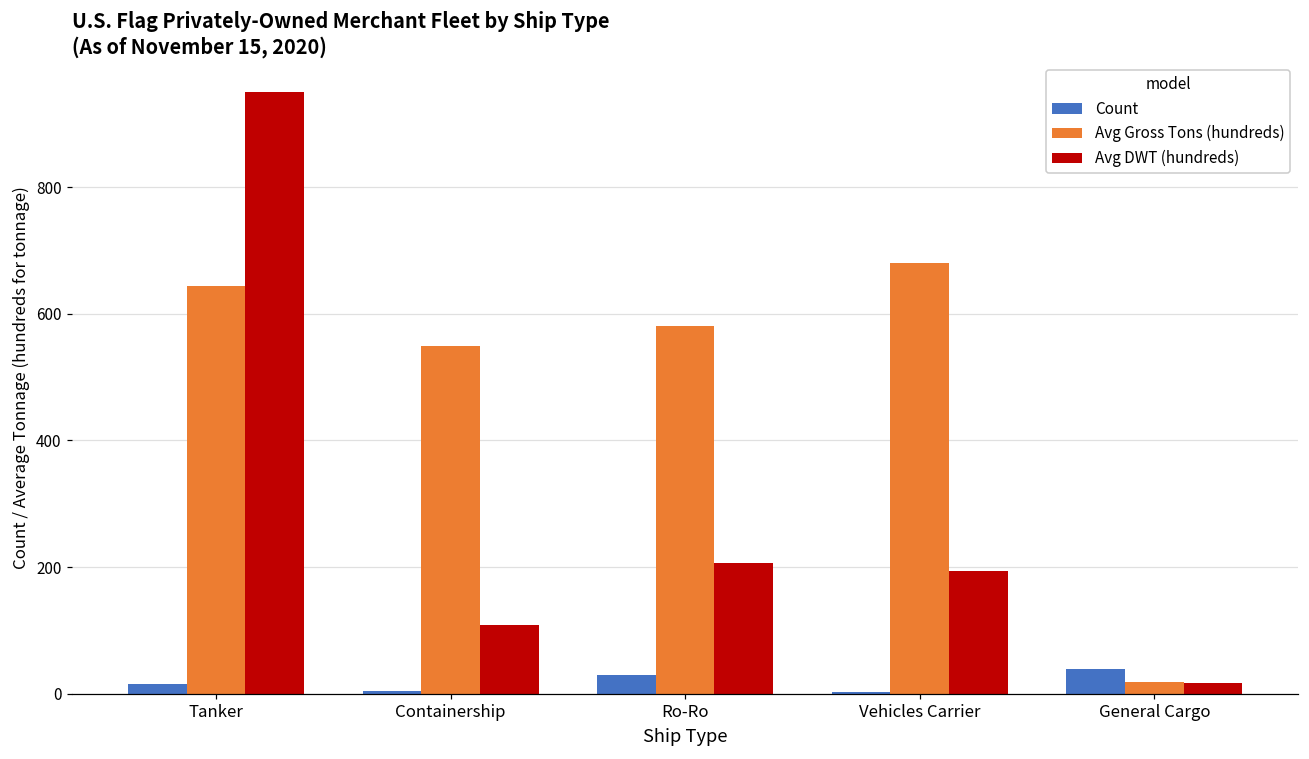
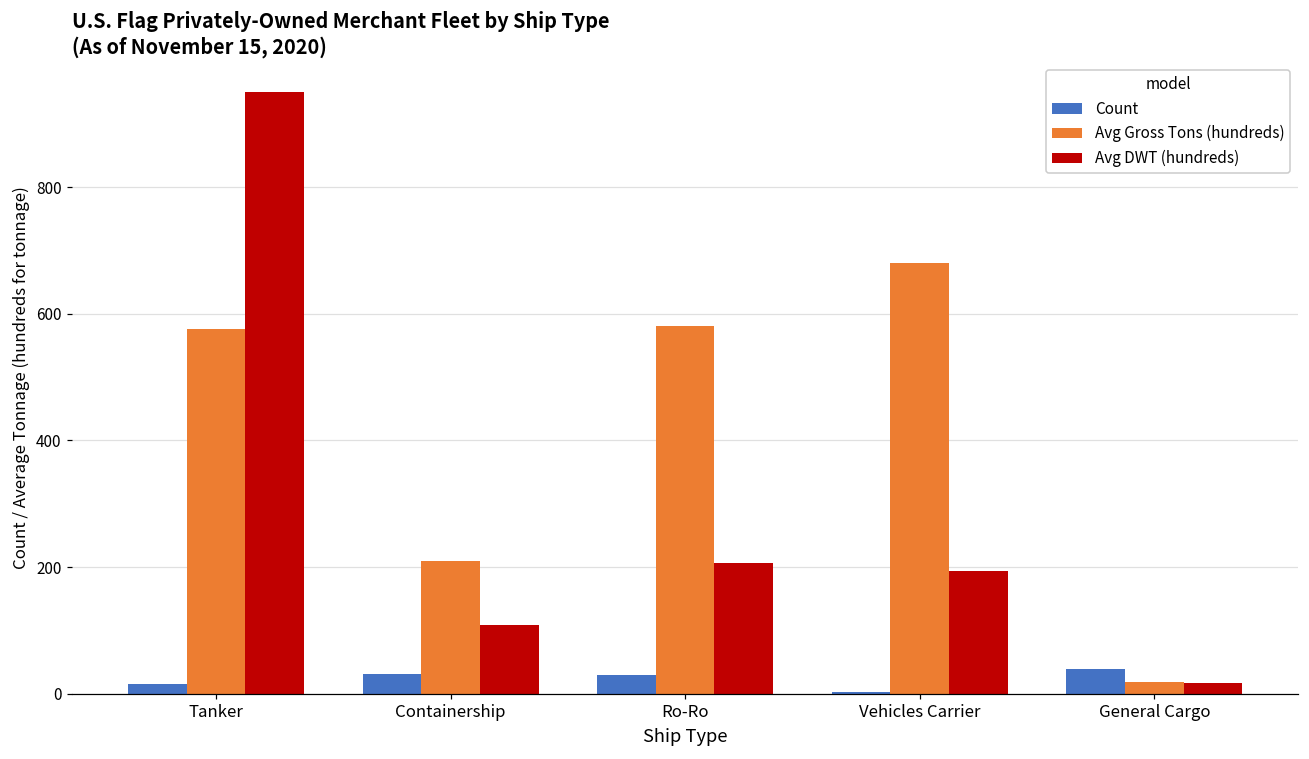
  {
    "Count": {
      "Tanker": 20,
-     "Containership": 10,
+     "Containership": 30,
      "Ro-Ro": 30,
      "General Cargo": 40
    },
    "Avg Gross Tons (hundreds)": {
-     "Tanker": 640,
-     "Containership": 550,
+     "Tanker": 580,
+     "Containership": 210,
      "Ro-Ro": 580,
      "Vehicles Carrier": 680,
      "General Cargo": 20
    },
    "Avg DWT (hundreds)": {
      "Tanker": 950,
      "Containership": 110,
      "Ro-Ro": 210,
      "Vehicles Carrier": 190,
      "General Cargo": 20
    }
  }
